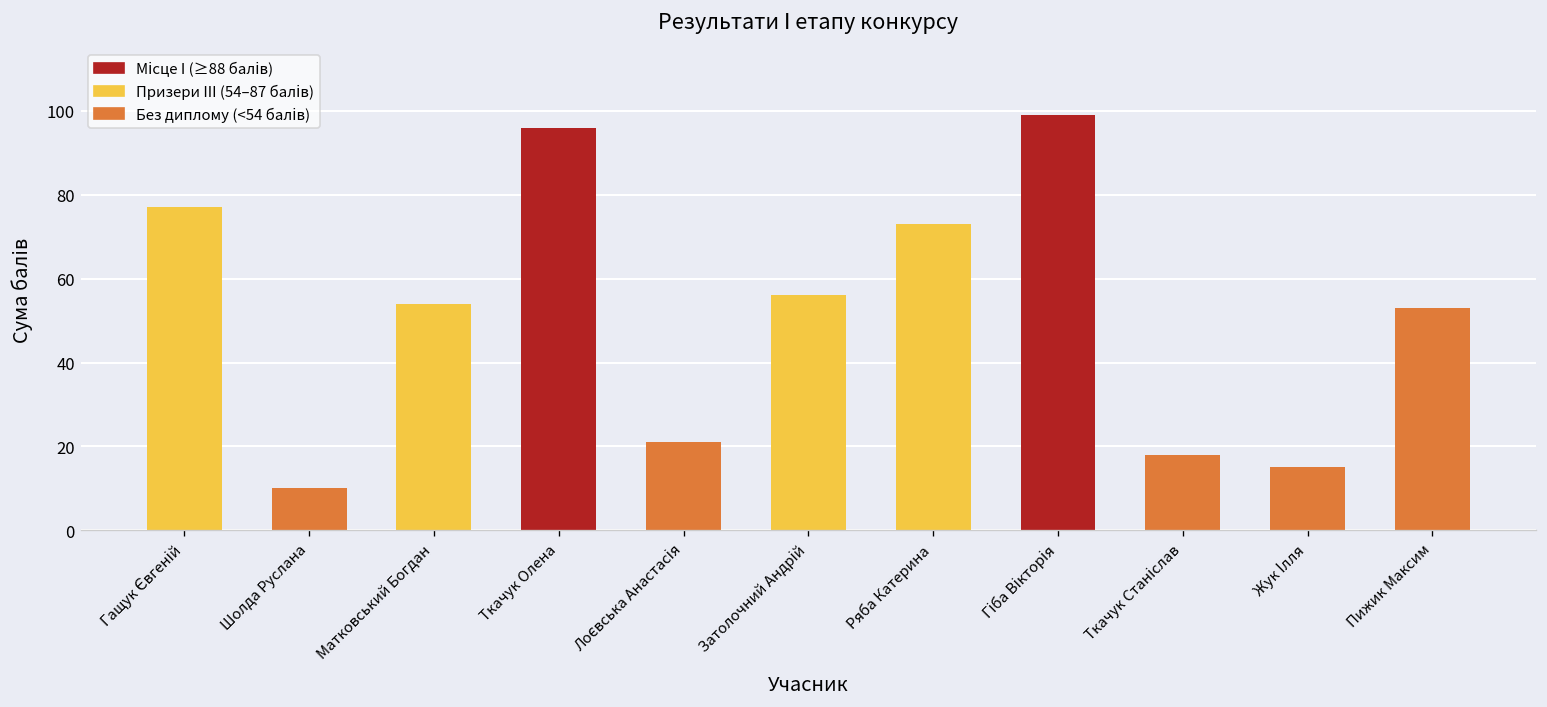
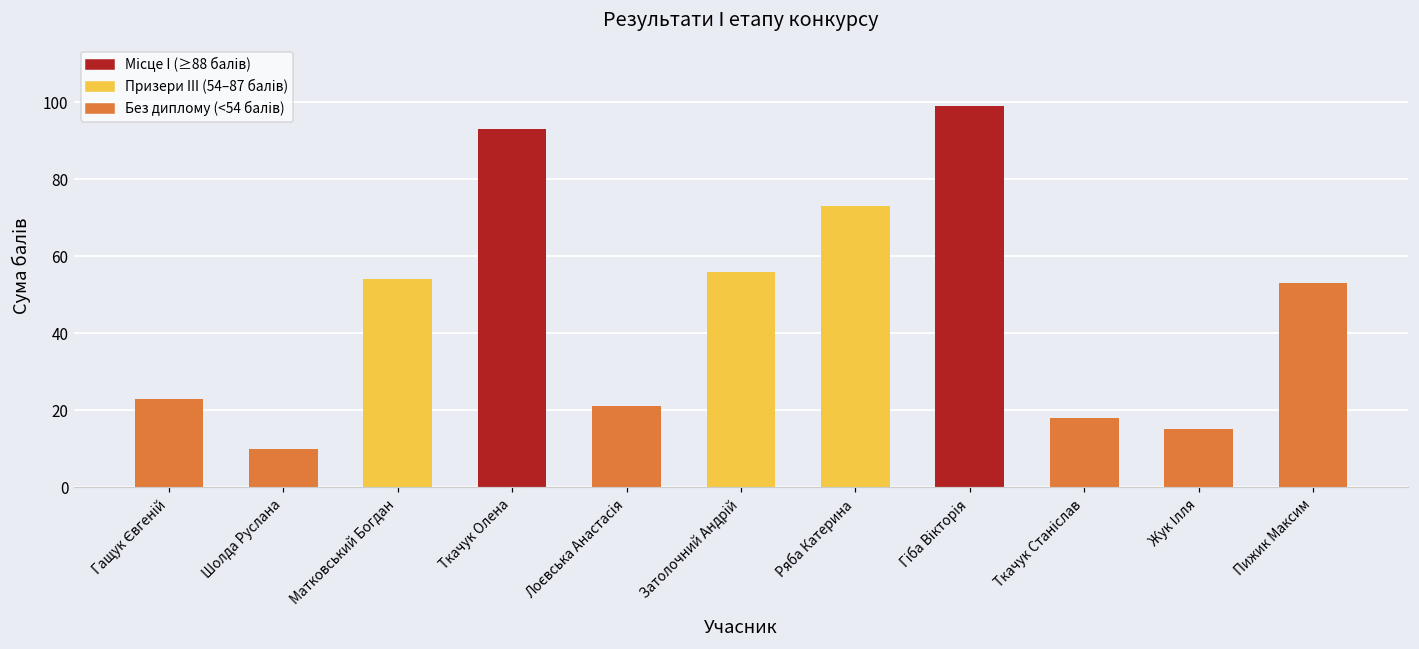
  {
-   "Гащук Євгеній": 77,
+   "Гащук Євгеній": 23,
    "Шолда Руслана": 10,
    "Матковський Богдан": 54,
-   "Ткачук Олена": 96,
+   "Ткачук Олена": 93,
    "Лоєвська Анастасія": 21,
    "Затолочний Андрій": 56,
    "Ряба Катерина": 73,
    "Гіба Вікторія": 99,
    "Ткачук Станіслав": 18,
    "Жук Ілля": 15,
    "Пижик Максим": 53
  }
